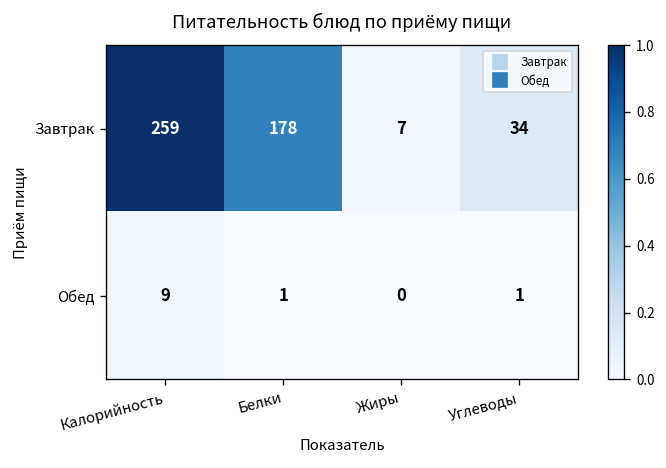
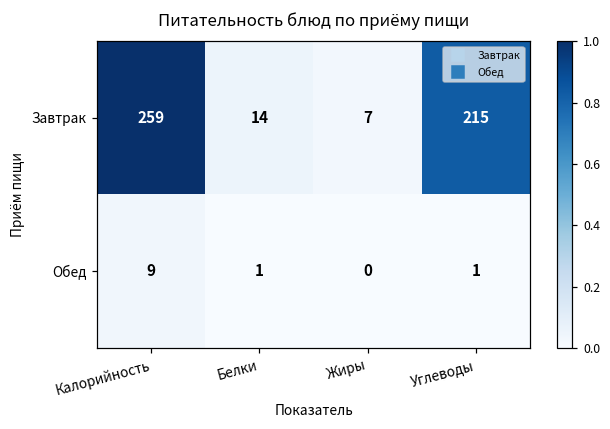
  {
    "Завтрак": {
      "Калорийность": 259,
-     "Белки": 178,
+     "Белки": 14,
      "Жиры": 7,
-     "Углеводы": 34
+     "Углеводы": 215
    },
    "Обед": {
      "Калорийность": 9,
      "Белки": 1,
      "Жиры": 0,
      "Углеводы": 1
    }
  }
